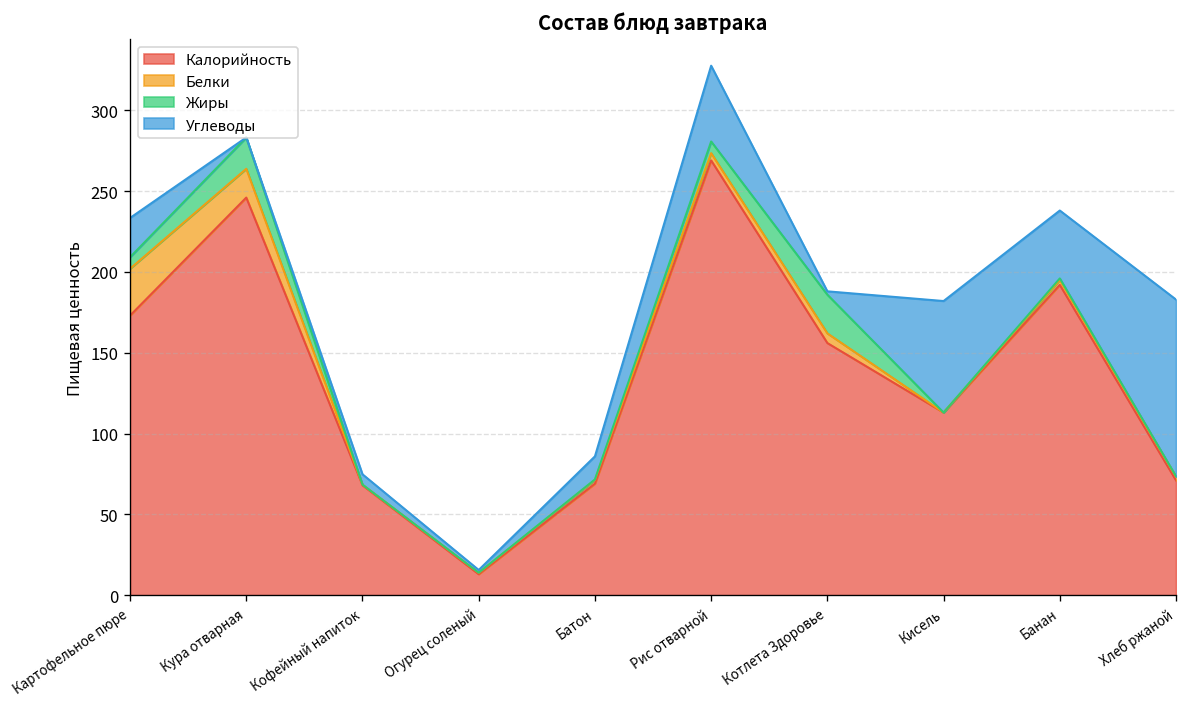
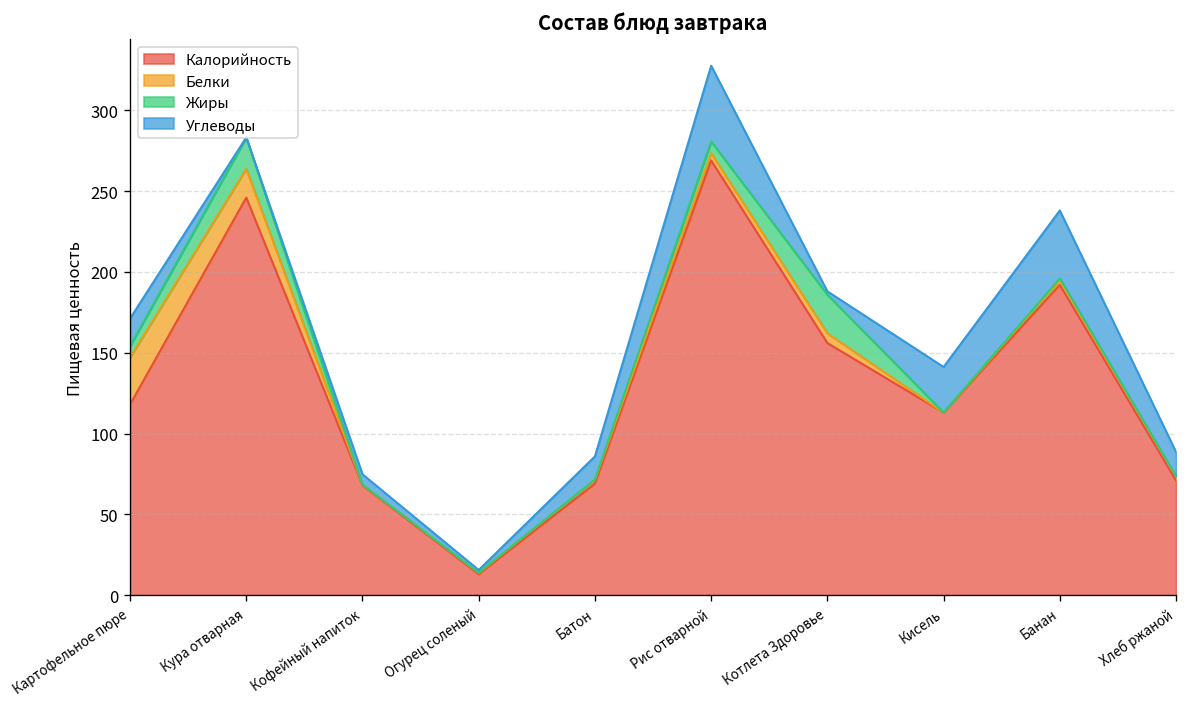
  {
    "Калорийность": {
-     "Картофельное пюре": 173,
+     "Картофельное пюре": 118,
      "Кура отварная": 246,
      "Батон": 69,
      "Рис отварной": 269,
      "Котлета Здоровье": 156,
      "Банан": 192,
      "Хлеб ржаной": 71
    },
    "Белки": {
      "Картофельное пюре": 29,
      "Кура отварная": 18,
      "Рис отварной": 5,
      "Котлета Здоровье": 6
    },
    "Жиры": {
      "Картофельное пюре": 7,
      "Рис отварной": 7,
      "Котлета Здоровье": 24
    },
    "Углеводы": {
-     "Картофельное пюре": 24,
+     "Картофельное пюре": 17,
      "Кофейный напиток": 6,
      "Батон": 14,
      "Рис отварной": 47,
      "Котлета Здоровье": 2,
-     "Кисель": 69,
+     "Кисель": 28,
      "Банан": 42,
-     "Хлеб ржаной": 109
+     "Хлеб ржаной": 15
    }
  }
